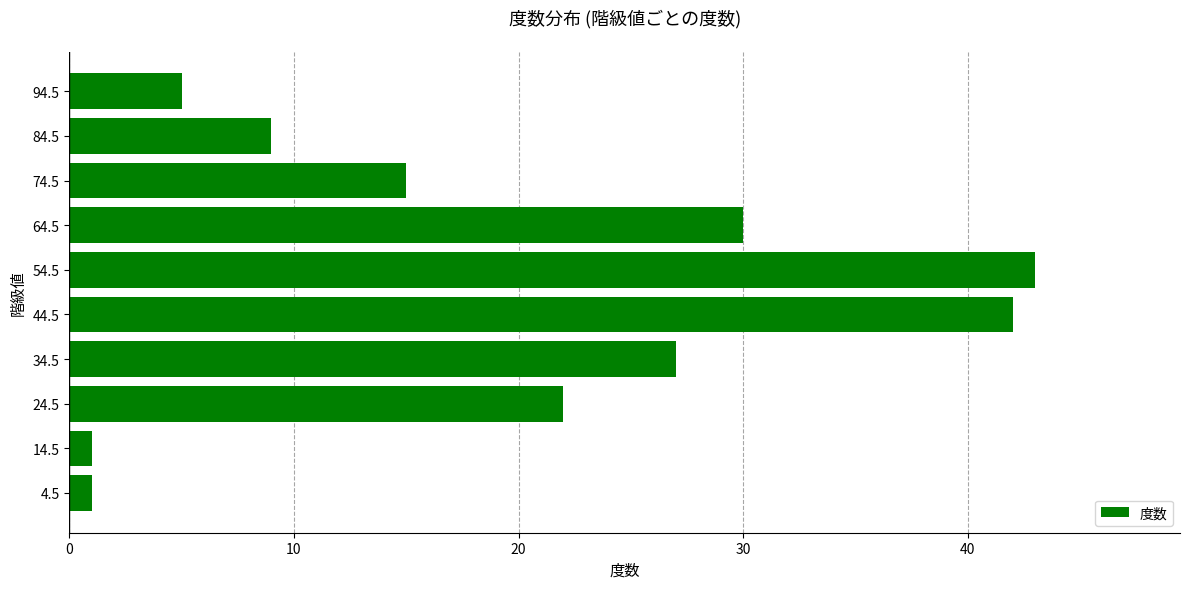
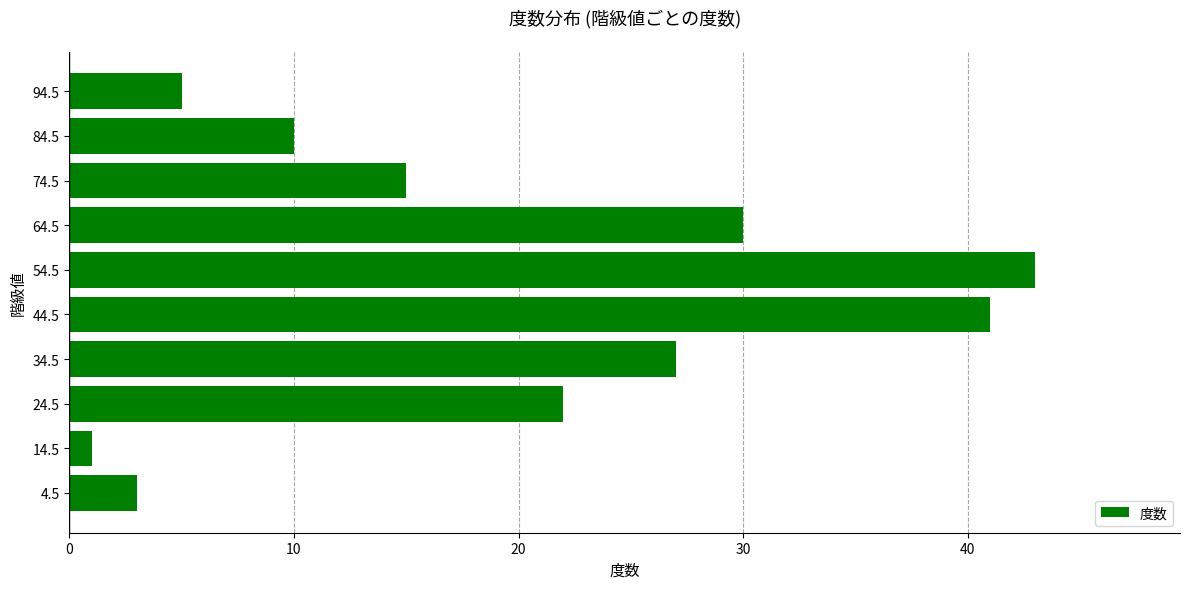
  {
    "94.5": 5,
-   "84.5": 9,
+   "84.5": 10,
    "74.5": 15,
    "64.5": 30,
    "54.5": 43,
-   "44.5": 42,
+   "44.5": 41,
    "34.5": 27,
    "24.5": 22,
    "14.5": 1,
-   "4.5": 1
+   "4.5": 3
  }
